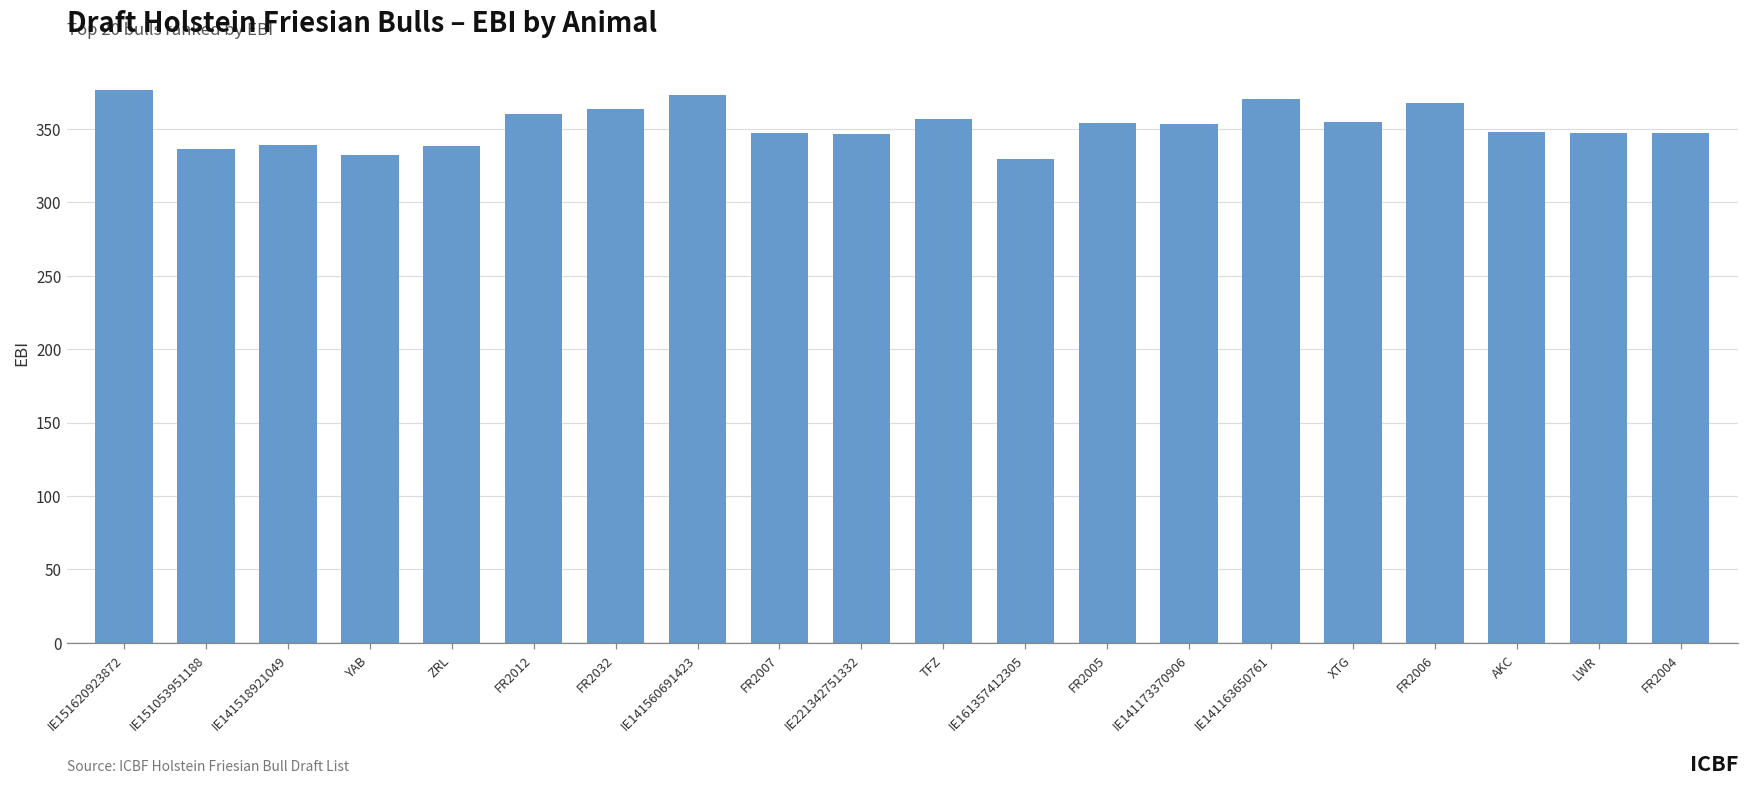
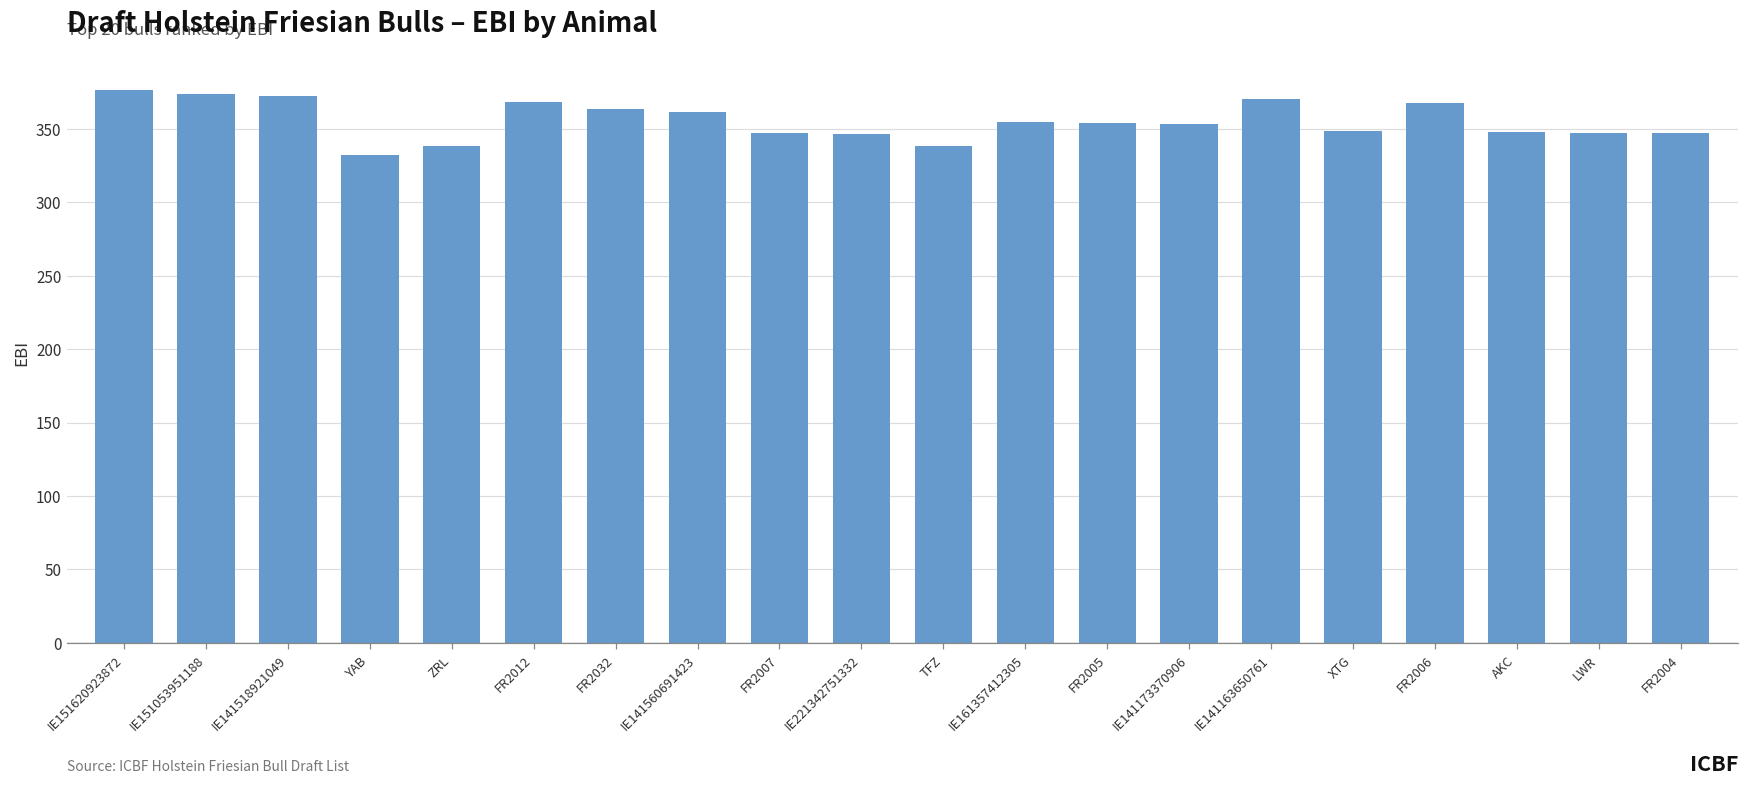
  {
    "IE151620923872": 377,
-   "IE151053951188": 336,
-   "IE141518921049": 339,
+   "IE151053951188": 374,
+   "IE141518921049": 372,
    "YAB": 332,
    "ZRL": 338,
-   "FR2012": 360,
+   "FR2012": 368,
    "FR2032": 363,
-   "IE141560691423": 373,
+   "IE141560691423": 362,
    "FR2007": 347,
    "IE221342751332": 346,
-   "TFZ": 356,
-   "IE161357412305": 330,
+   "TFZ": 338,
+   "IE161357412305": 354,
    "FR2005": 354,
    "IE141173370906": 353,
    "IE141163650761": 371,
-   "XTG": 354,
+   "XTG": 348,
    "FR2006": 368,
    "AKC": 348,
    "LWR": 347,
    "FR2004": 347
  }
